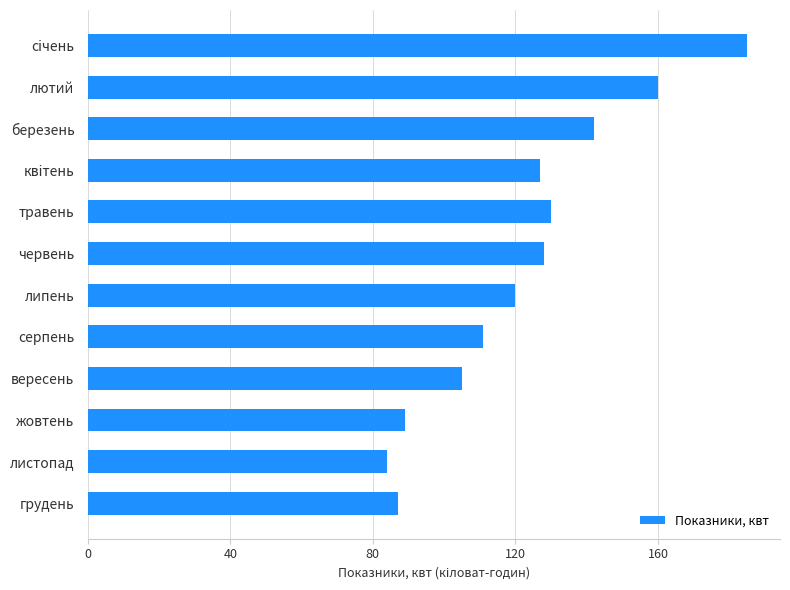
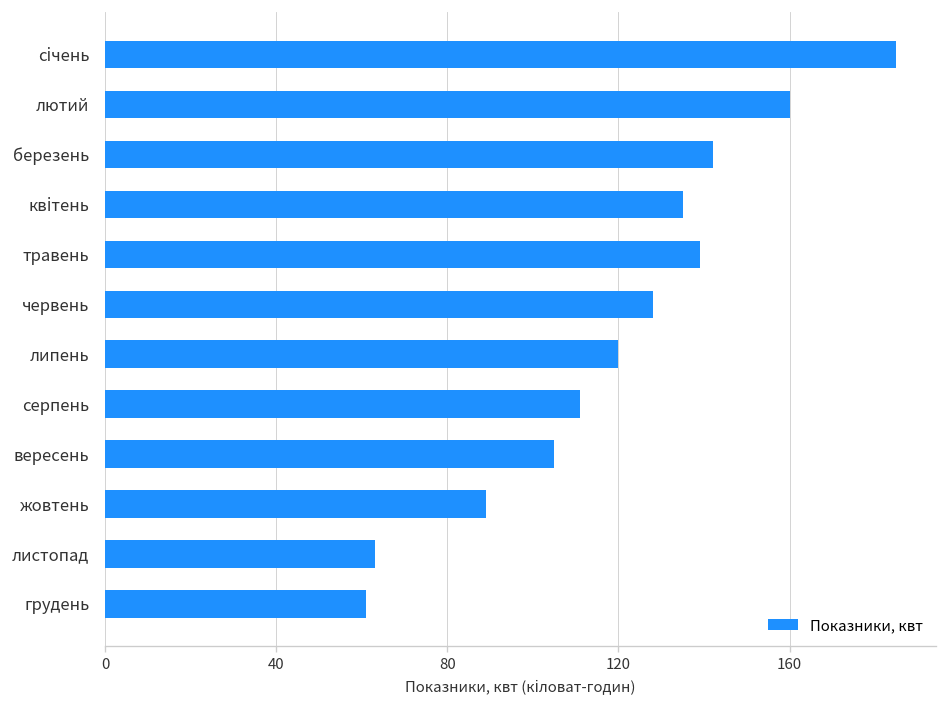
  {
    "січень": 185,
    "лютий": 160,
    "березень": 142,
-   "квітень": 127,
-   "травень": 130,
+   "квітень": 135,
+   "травень": 139,
    "червень": 128,
    "липень": 120,
    "серпень": 111,
    "вересень": 105,
    "жовтень": 89,
-   "листопад": 84,
-   "грудень": 87
+   "листопад": 63,
+   "грудень": 61
  }
